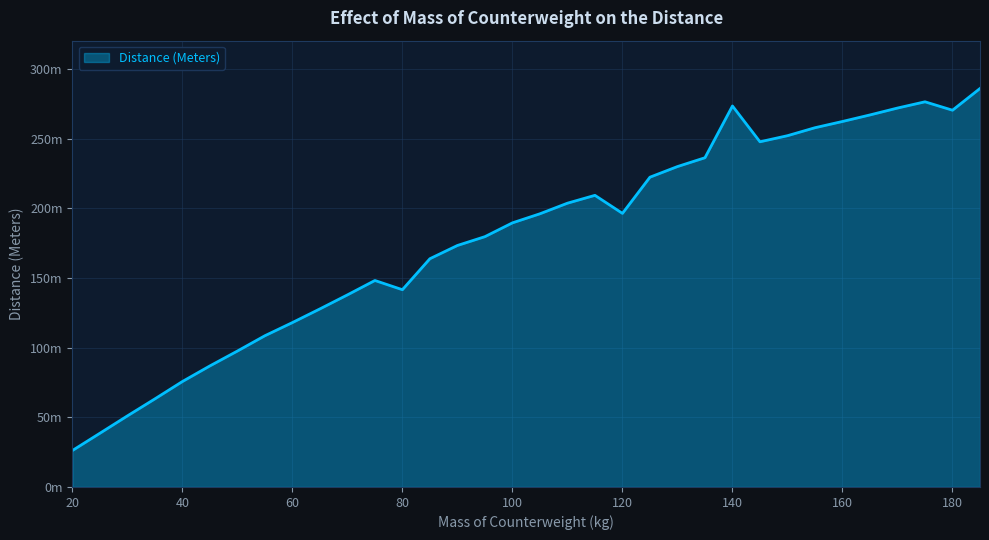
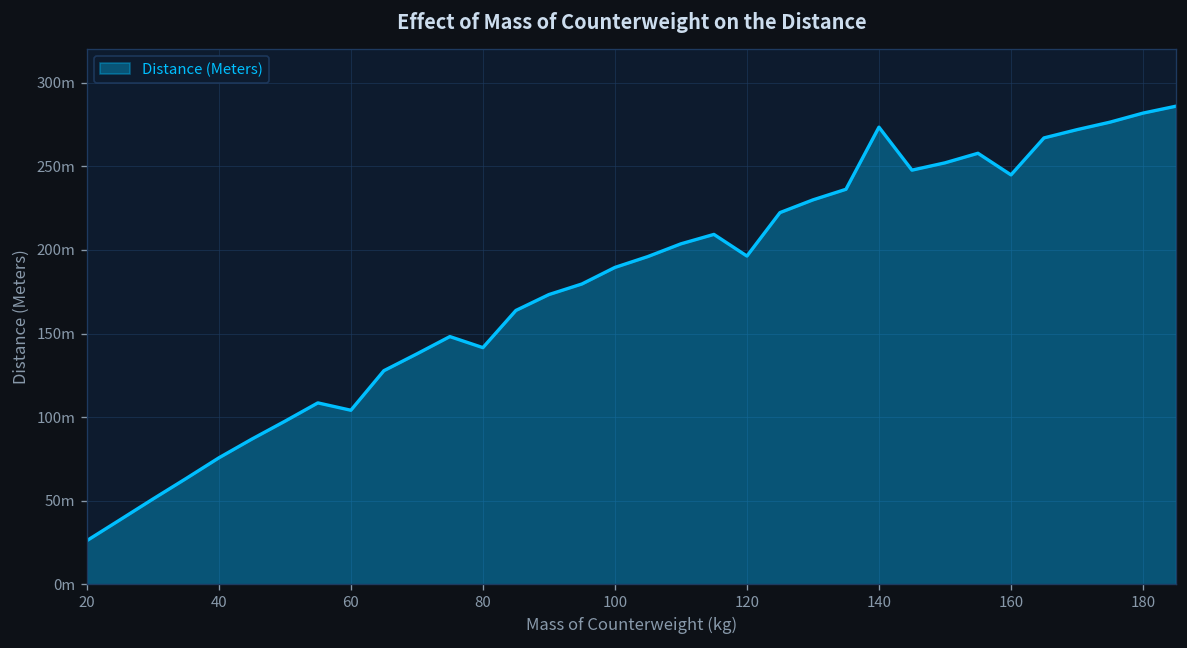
  {
    "20": "26m",
    "40": "76m",
-   "60": "118m",
+   "60": "104m",
    "80": "142m",
    "100": "190m",
    "120": "196m",
    "140": "273m",
-   "160": "262m",
-   "180": "270m"
+   "160": "245m",
+   "180": "282m"
  }
